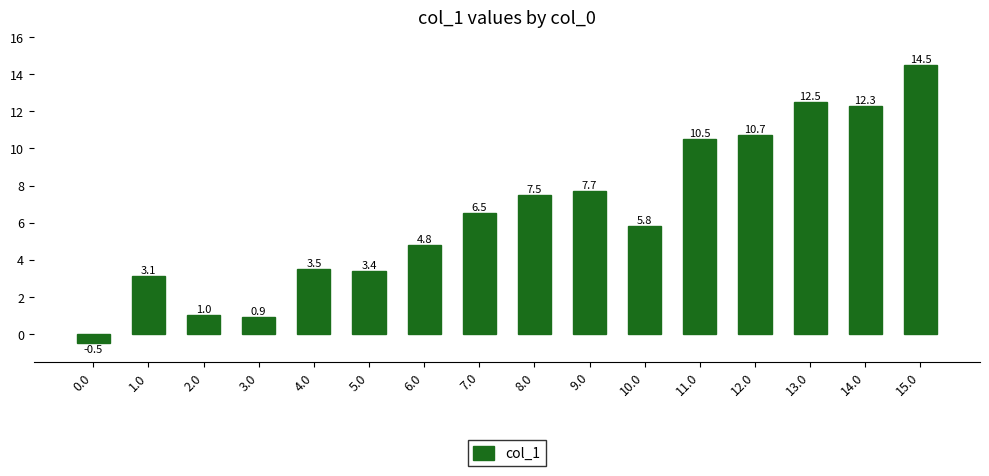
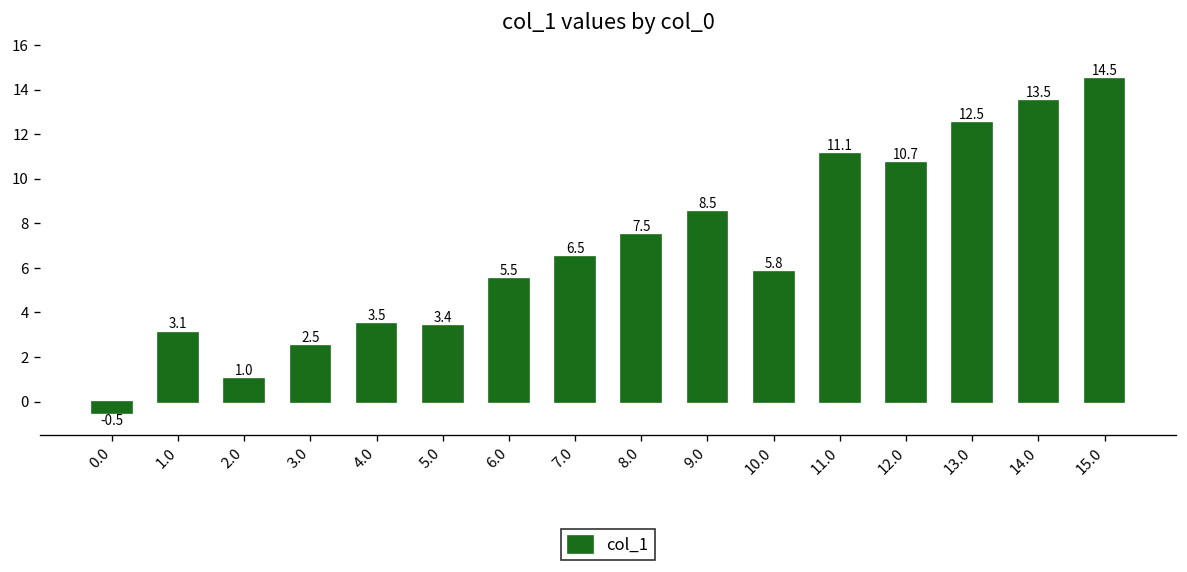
  {
    "0.0": -0.5,
    "1.0": 3.1,
    "2.0": 1.0,
-   "3.0": 0.9,
+   "3.0": 2.5,
    "4.0": 3.5,
    "5.0": 3.4,
-   "6.0": 4.8,
+   "6.0": 5.5,
    "7.0": 6.5,
    "8.0": 7.5,
-   "9.0": 7.7,
+   "9.0": 8.5,
    "10.0": 5.8,
-   "11.0": 10.5,
+   "11.0": 11.1,
    "12.0": 10.7,
    "13.0": 12.5,
-   "14.0": 12.3,
+   "14.0": 13.5,
    "15.0": 14.5
  }
